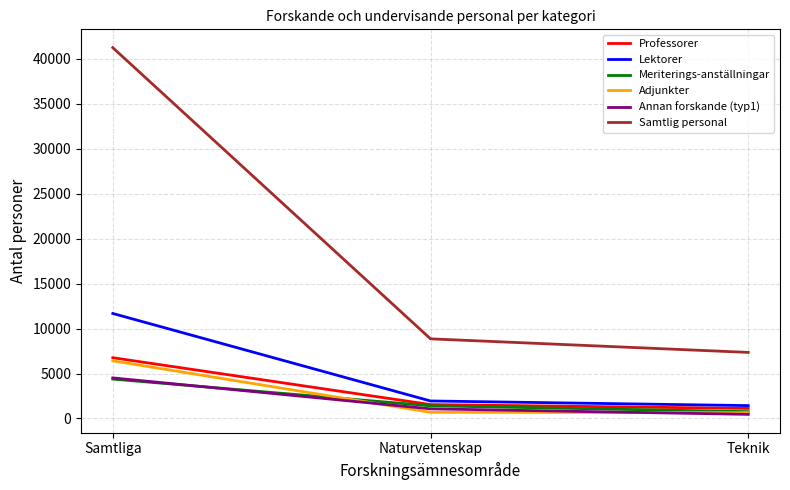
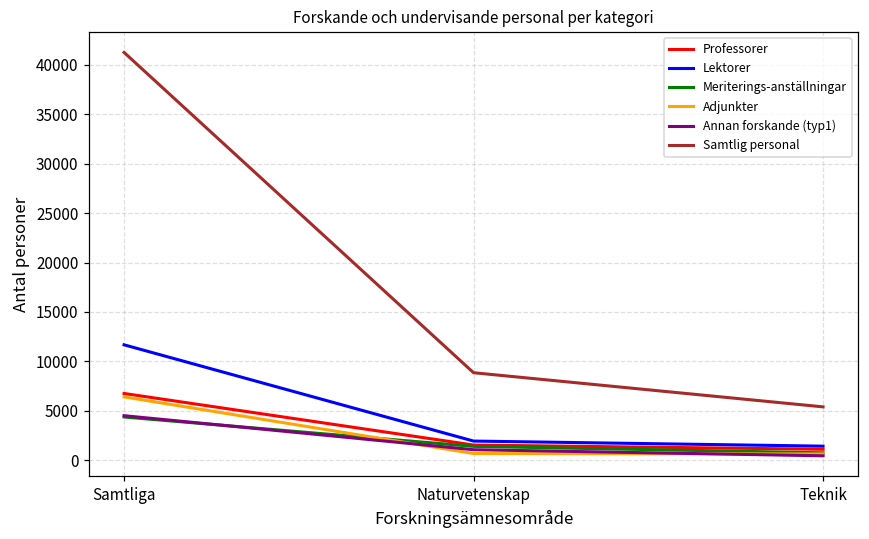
  {
    "Professorer": {
      "Samtliga": 7000,
      "Teknik": 1000
    },
    "Lektorer": {
      "Samtliga": 12000,
      "Naturvetenskap": 2000,
      "Teknik": 1000
    },
    "Adjunkter": {
      "Samtliga": 6000,
      "Naturvetenskap": 1000
    },
    "Annan forskande (typ1)": {
      "Naturvetenskap": 1000
    },
    "Samtlig personal": {
      "Samtliga": 41000,
      "Naturvetenskap": 9000,
-     "Teknik": 7000
+     "Teknik": 5000
    }
  }
